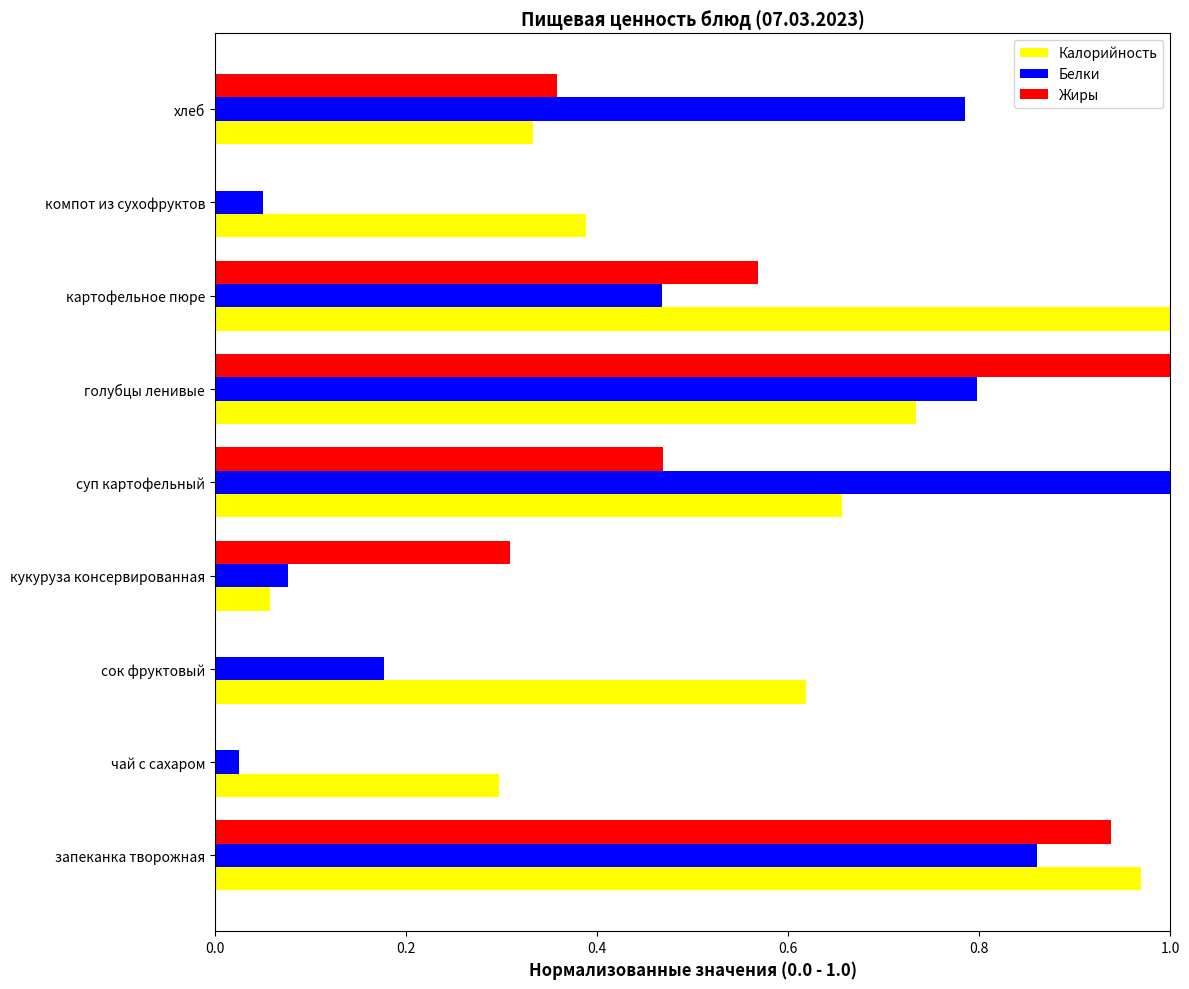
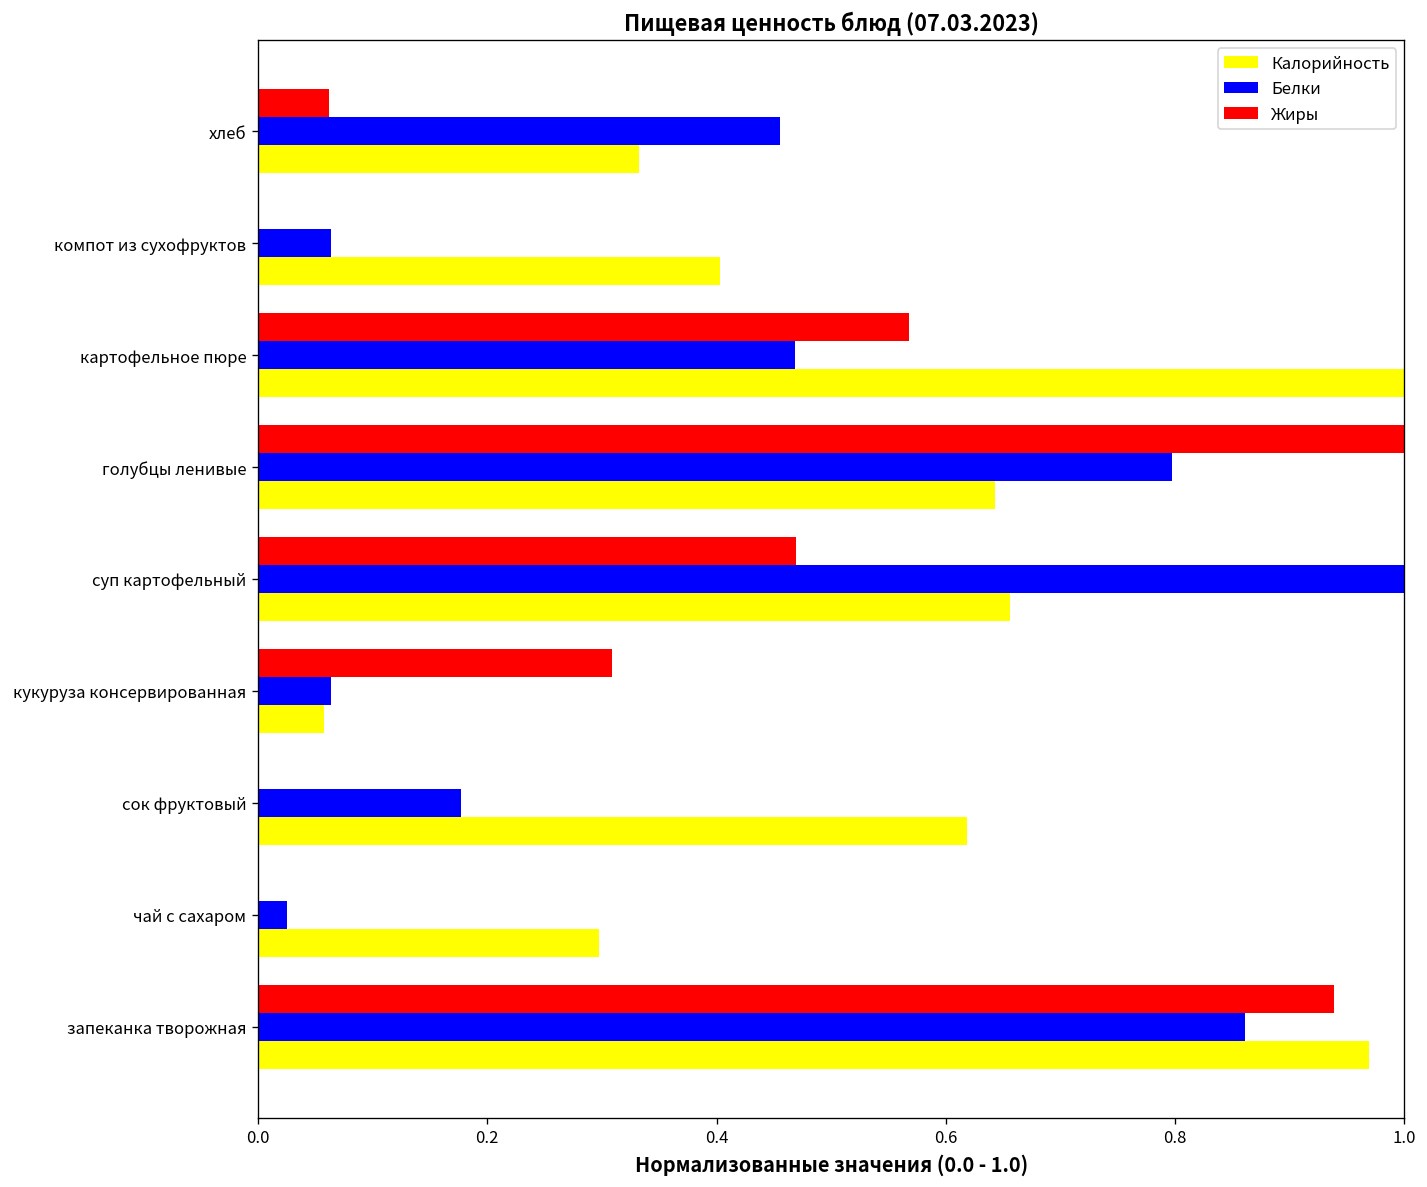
  {
    "Калорийность": {
      "хлеб": 0.33,
-     "компот из сухофруктов": 0.39,
+     "компот из сухофруктов": 0.40,
      "картофельное пюре": 1.00,
-     "голубцы ленивые": 0.73,
+     "голубцы ленивые": 0.64,
      "суп картофельный": 0.66,
      "кукуруза консервированная": 0.06,
      "сок фруктовый": 0.62,
      "чай с сахаром": 0.30,
      "запеканка творожная": 0.97
    },
    "Белки": {
-     "хлеб": 0.78,
-     "компот из сухофруктов": 0.05,
+     "хлеб": 0.46,
+     "компот из сухофруктов": 0.06,
      "картофельное пюре": 0.47,
      "голубцы ленивые": 0.80,
      "суп картофельный": 1.00,
-     "кукуруза консервированная": 0.08,
+     "кукуруза консервированная": 0.06,
      "сок фруктовый": 0.18,
      "чай с сахаром": 0.03,
      "запеканка творожная": 0.86
    },
    "Жиры": {
-     "хлеб": 0.36,
+     "хлеб": 0.06,
      "компот из сухофруктов": 0.00,
      "картофельное пюре": 0.57,
      "голубцы ленивые": 1.00,
      "суп картофельный": 0.47,
      "кукуруза консервированная": 0.31,
      "сок фруктовый": 0.00,
      "чай с сахаром": 0.00,
      "запеканка творожная": 0.94
    }
  }
